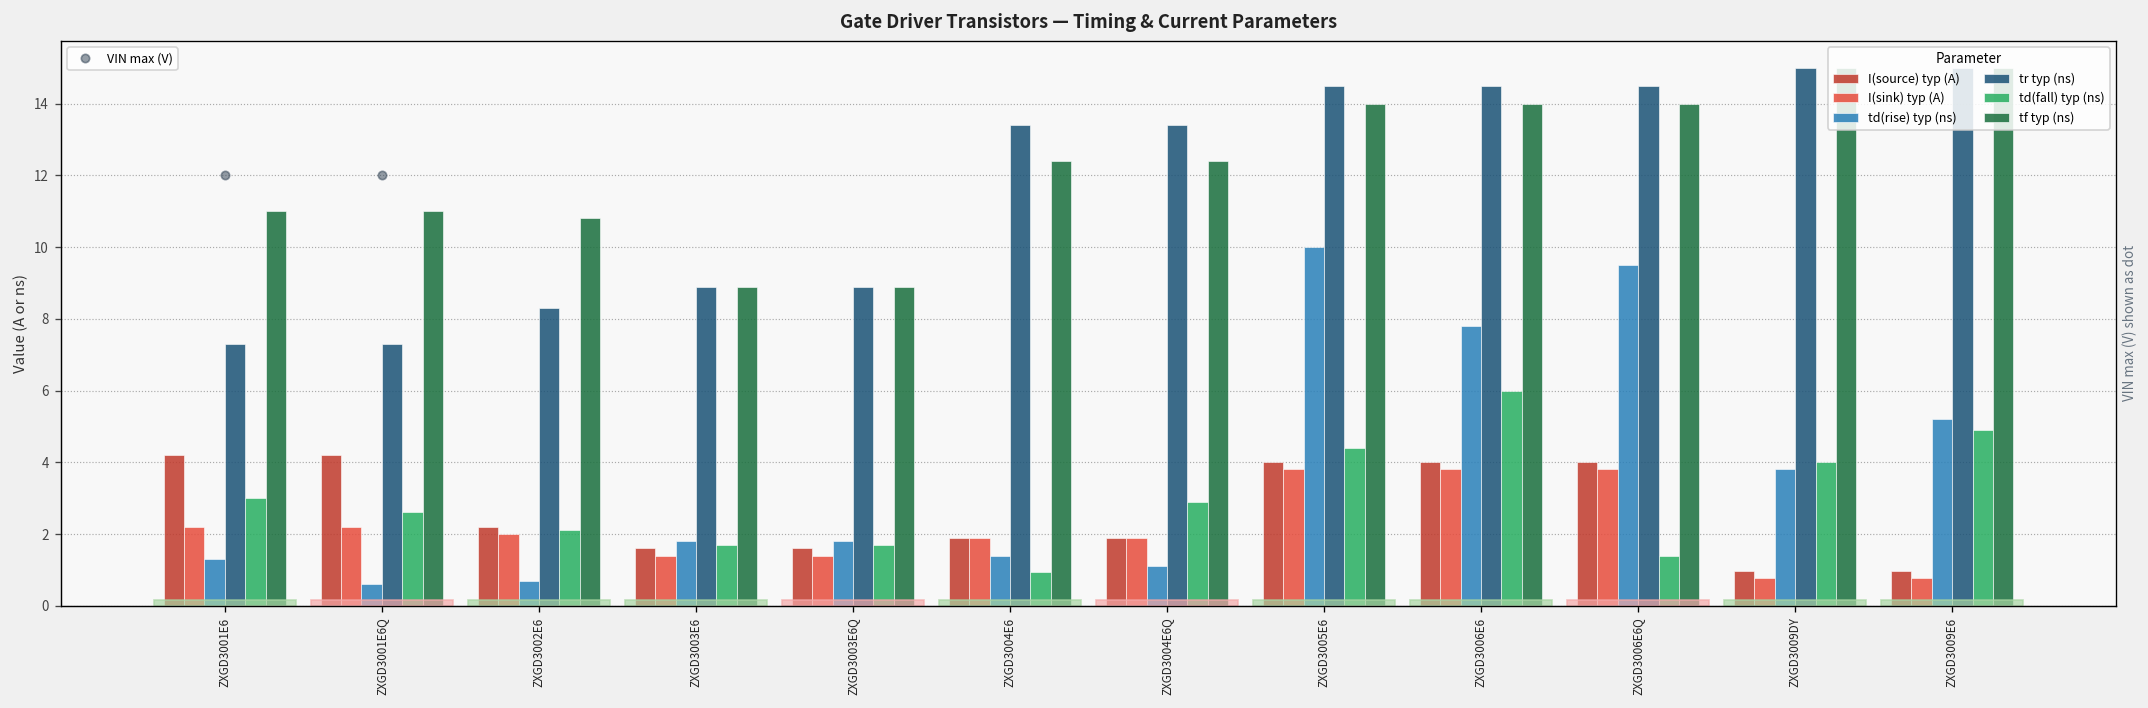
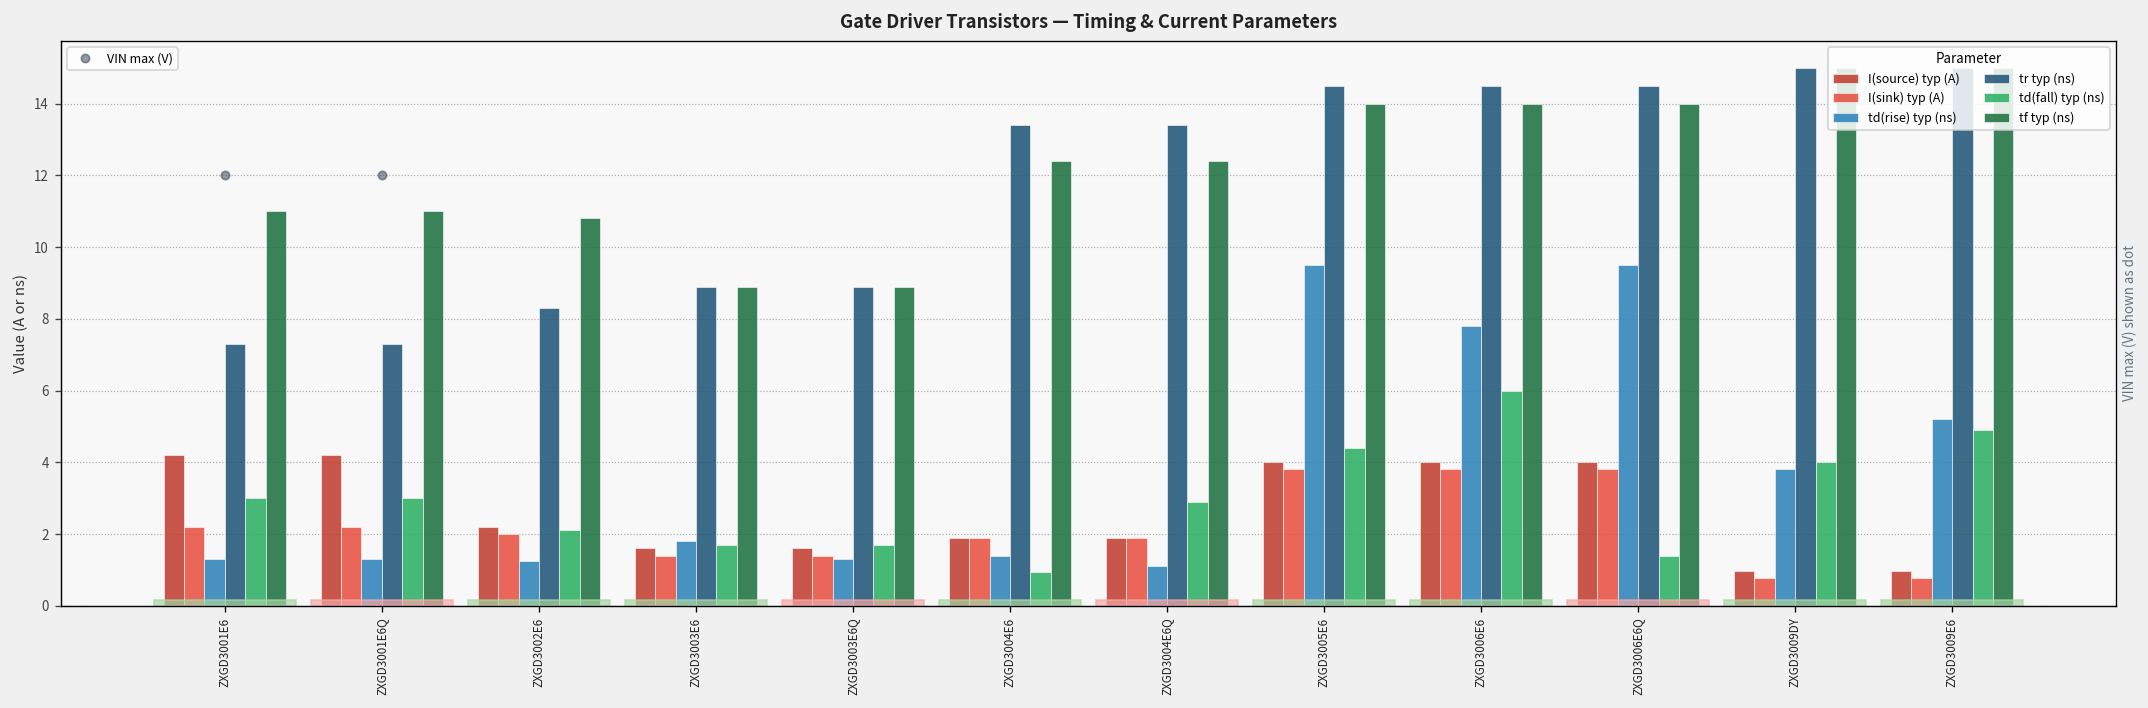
  {
    "td(rise) typ (ns)": {
      "ZXGD3001E6": 1.3,
-     "ZXGD3001E6Q": 0.6,
-     "ZXGD3002E6": 0.7,
+     "ZXGD3001E6Q": 1.3,
+     "ZXGD3002E6": 1.3,
      "ZXGD3003E6": 1.8,
-     "ZXGD3003E6Q": 1.8,
+     "ZXGD3003E6Q": 1.3,
      "ZXGD3004E6": 1.4,
      "ZXGD3004E6Q": 1.1,
-     "ZXGD3005E6": 10.0,
+     "ZXGD3005E6": 9.5,
      "ZXGD3006E6": 7.8,
      "ZXGD3006E6Q": 9.5,
      "ZXGD3009DY": 3.8,
      "ZXGD3009E6": 5.2
    },
    "td(fall) typ (ns)": {
      "ZXGD3001E6": 3.0,
-     "ZXGD3001E6Q": 2.6,
+     "ZXGD3001E6Q": 3.0,
      "ZXGD3002E6": 2.1,
      "ZXGD3003E6": 1.7,
      "ZXGD3003E6Q": 1.7,
      "ZXGD3004E6": 1.0,
      "ZXGD3004E6Q": 2.9,
      "ZXGD3005E6": 4.4,
      "ZXGD3006E6": 6.0,
      "ZXGD3006E6Q": 1.4,
      "ZXGD3009DY": 4.0,
      "ZXGD3009E6": 4.9
    }
  }
